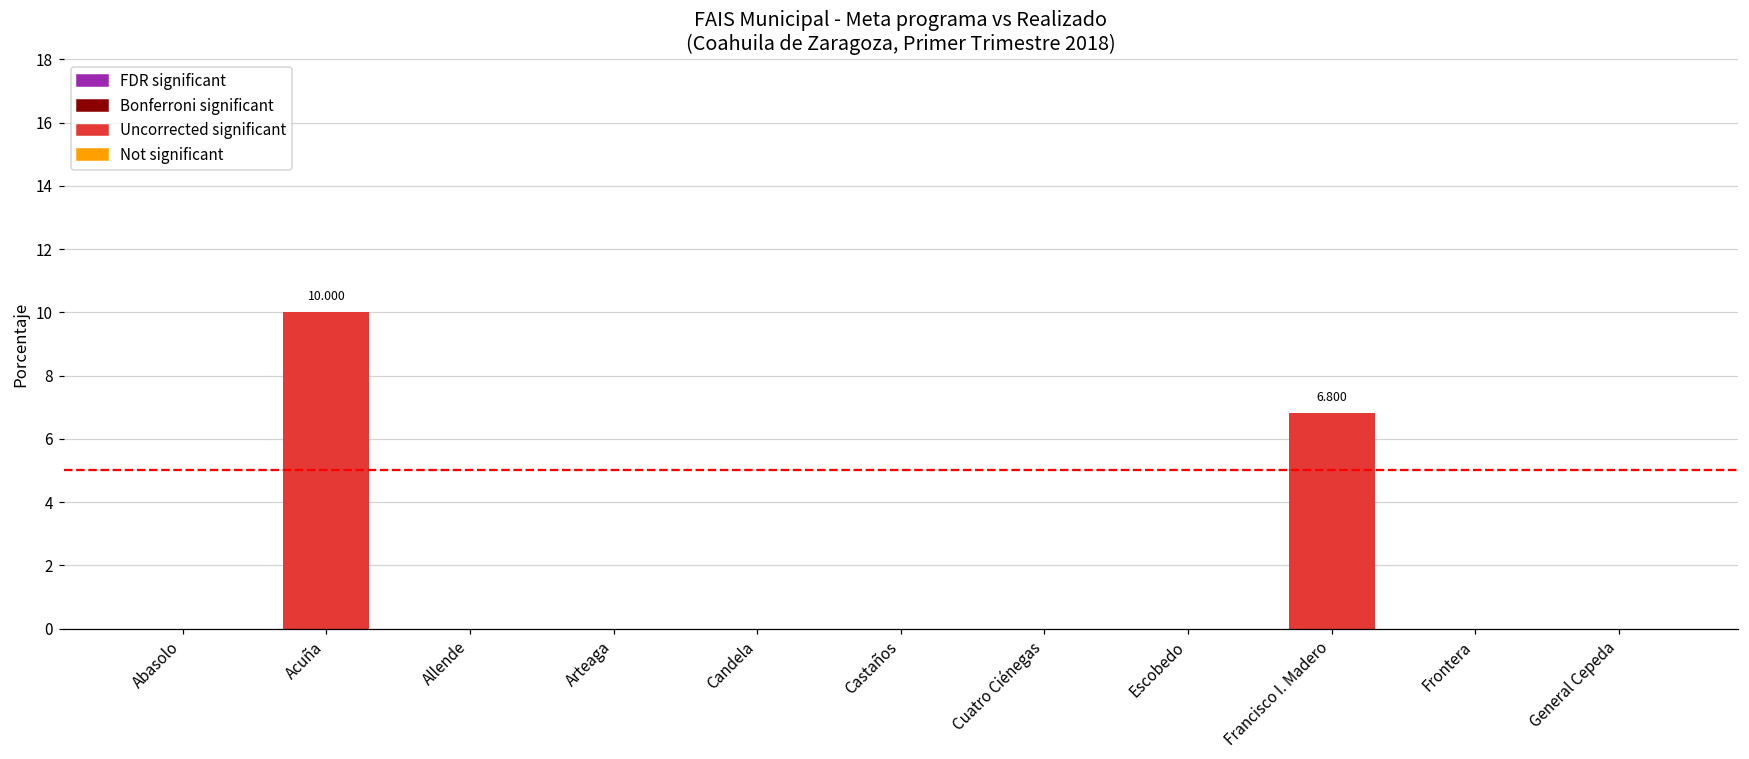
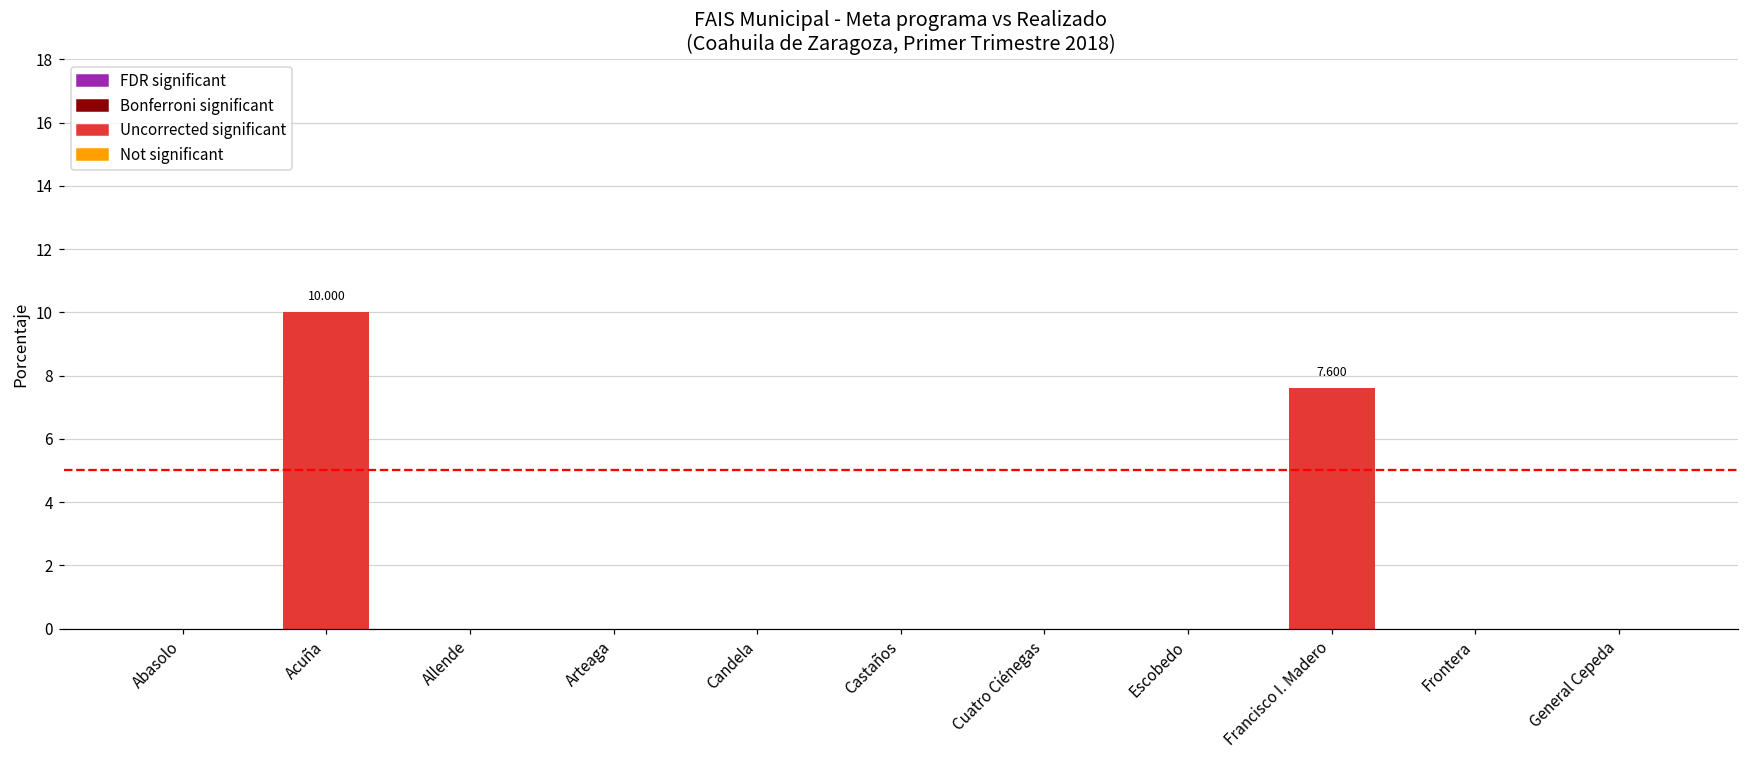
  {
    "Acuña": 10.000,
-   "Francisco I. Madero": 6.800
+   "Francisco I. Madero": 7.600
  }
